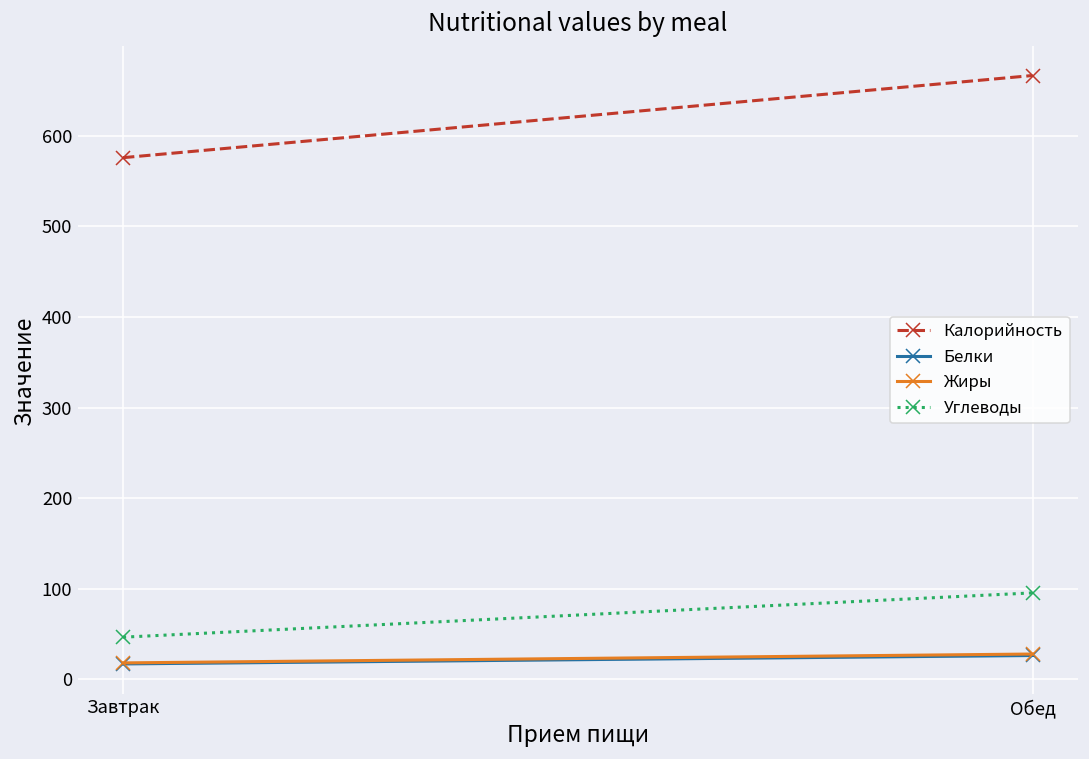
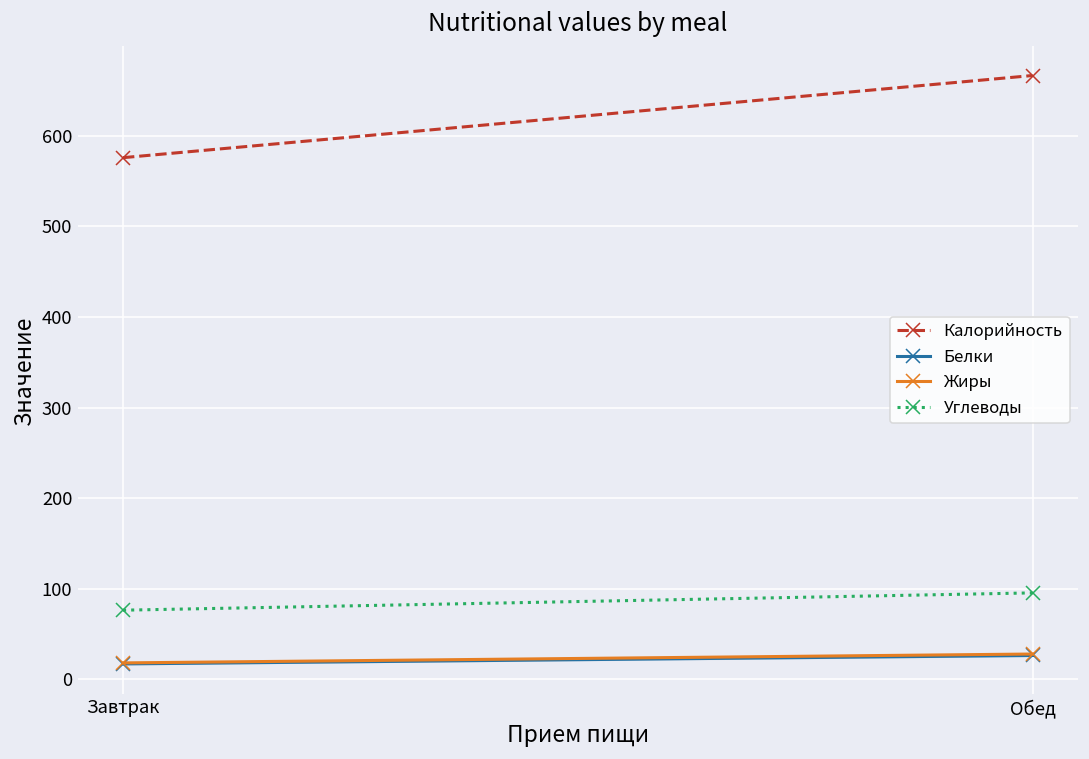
  {
    "Калорийность": {
      "Завтрак": 580,
      "Обед": 670
    },
    "Углеводы": {
-     "Завтрак": 50,
+     "Завтрак": 80,
      "Обед": 100
    }
  }
